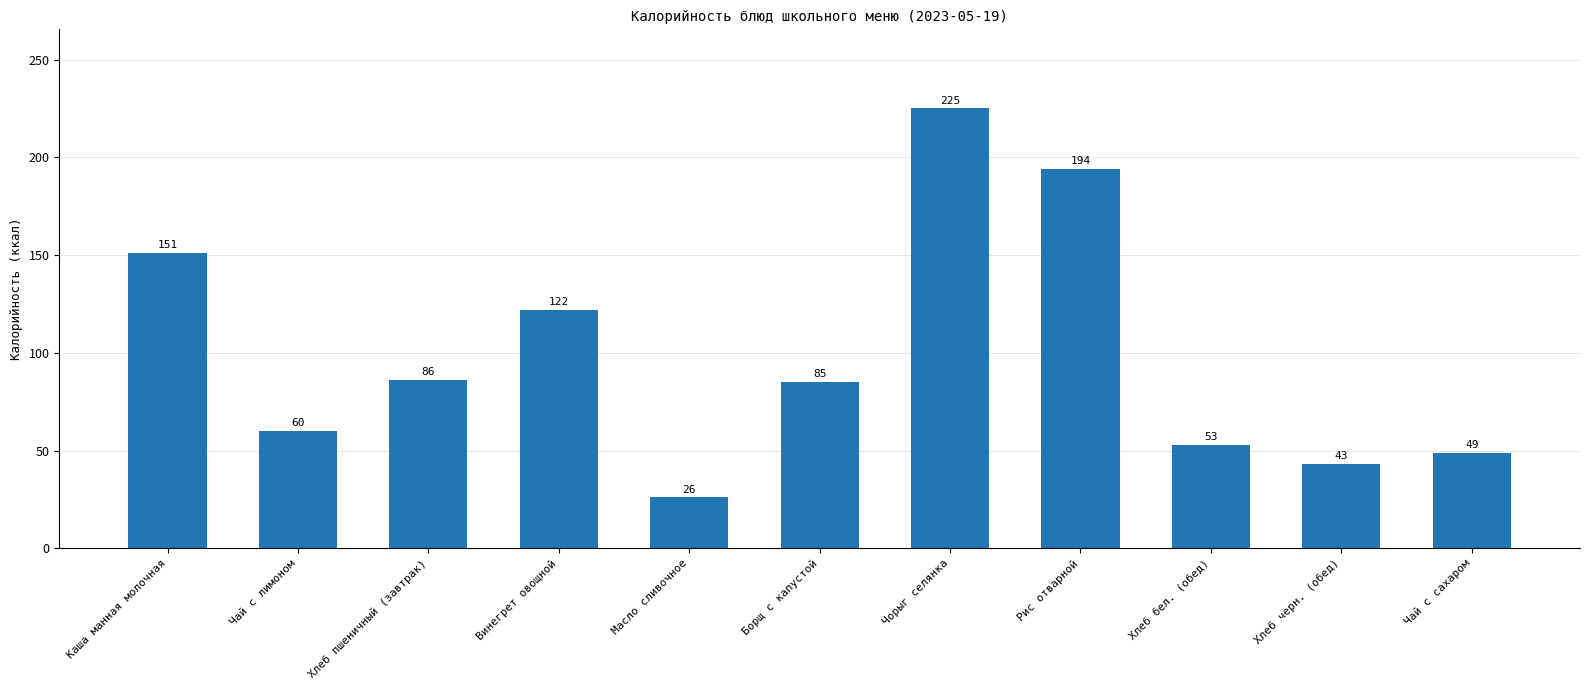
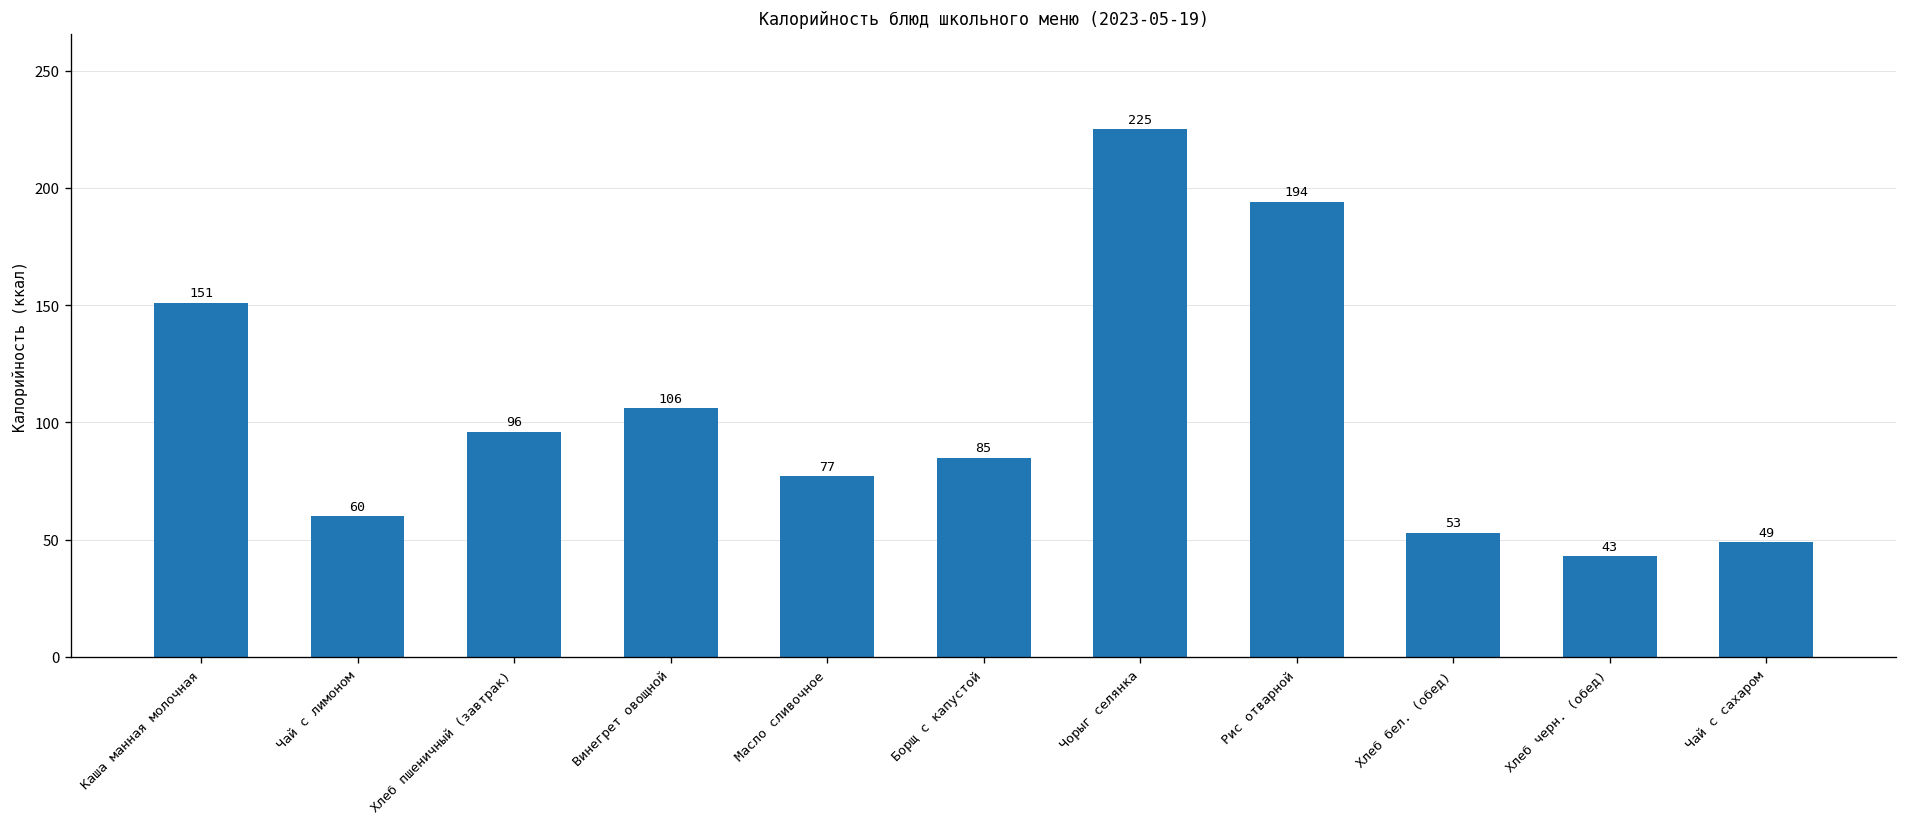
  {
    "Каша манная молочная": 151,
    "Чай с лимоном": 60,
-   "Хлеб пшеничный (завтрак)": 86,
-   "Винегрет овощной": 122,
-   "Масло сливочное": 26,
+   "Хлеб пшеничный (завтрак)": 96,
+   "Винегрет овощной": 106,
+   "Масло сливочное": 77,
    "Борщ с капустой": 85,
    "Чорыг селянка": 225,
    "Рис отварной": 194,
    "Хлеб бел. (обед)": 53,
    "Хлеб черн. (обед)": 43,
    "Чай с сахаром": 49
  }
